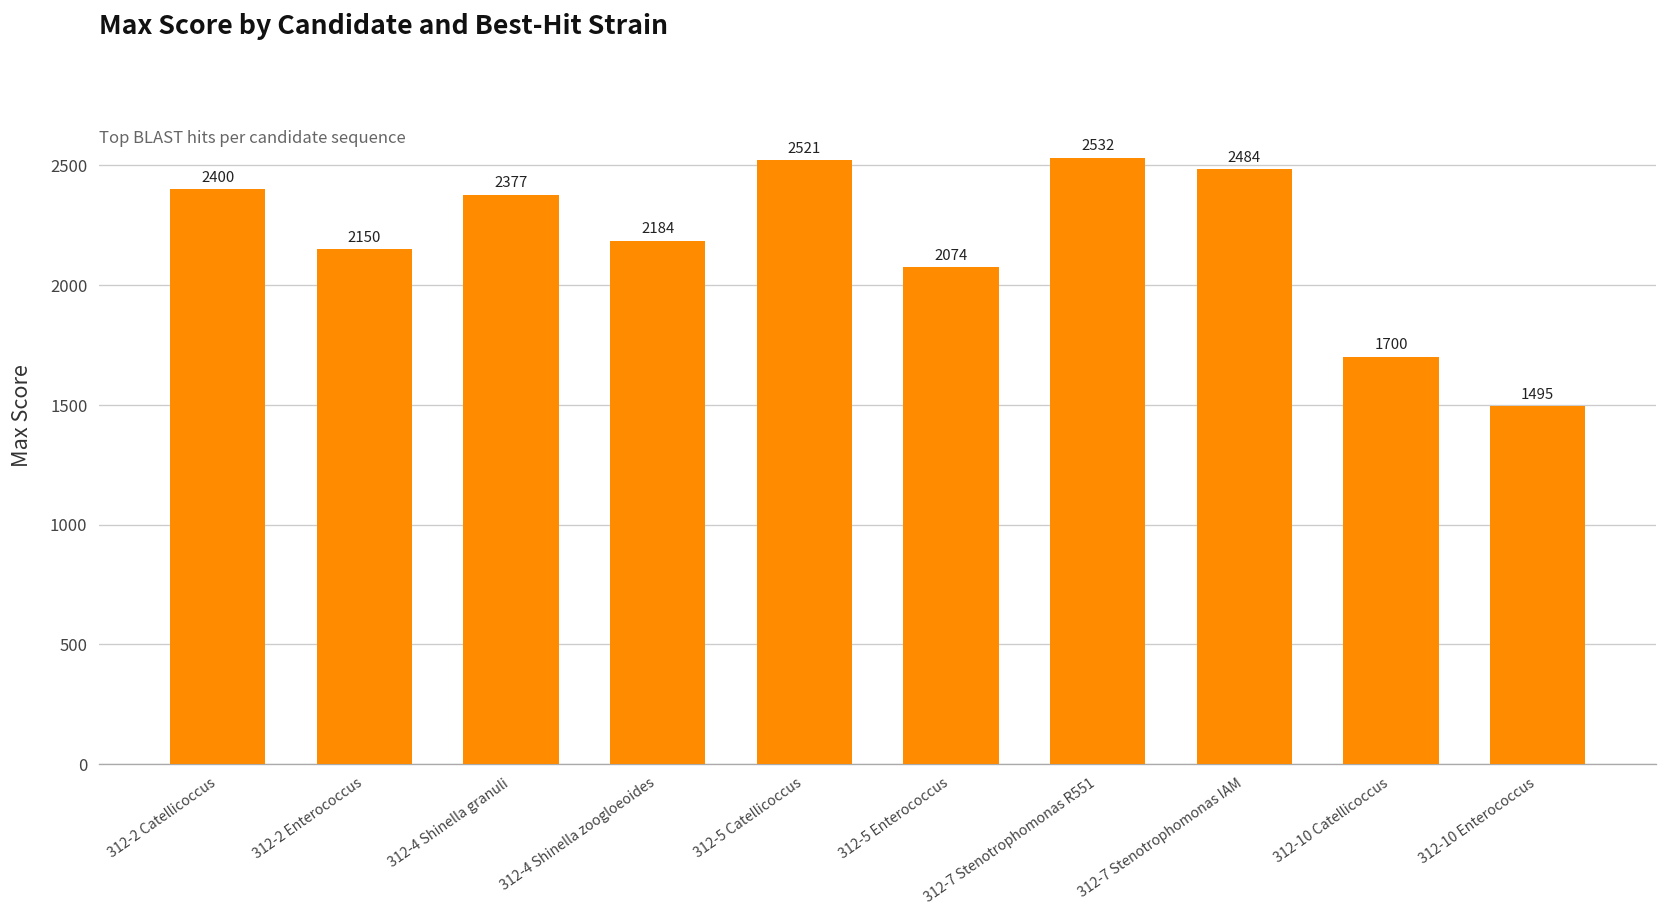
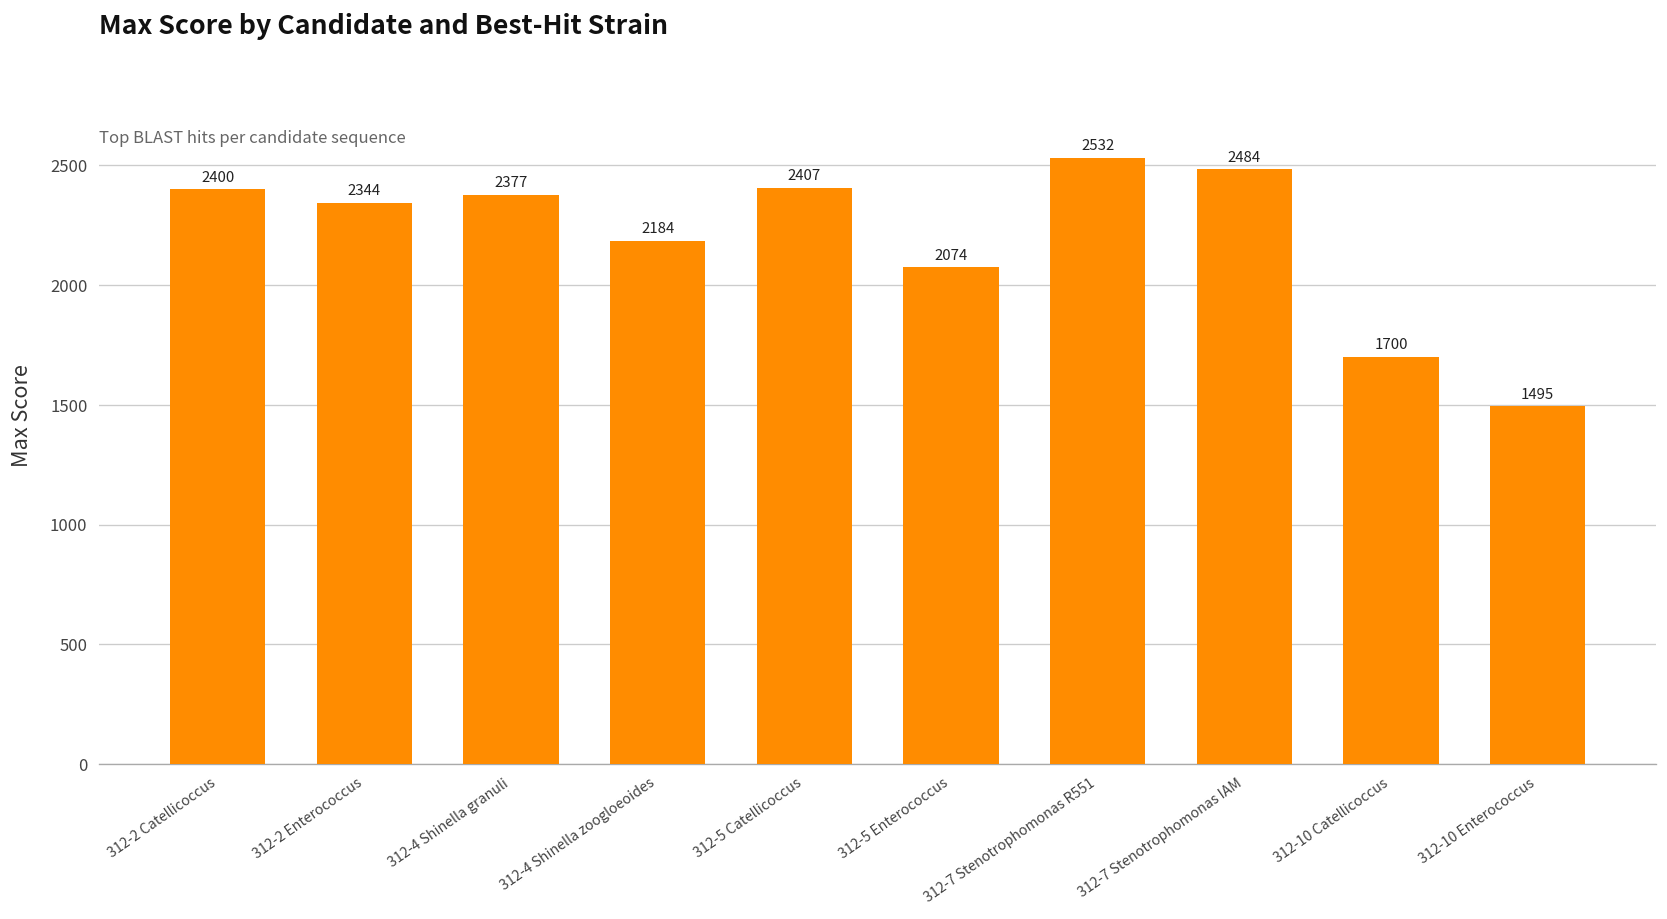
  {
    "312-2 Catellicoccus": 2400,
-   "312-2 Enterococcus": 2150,
+   "312-2 Enterococcus": 2344,
    "312-4 Shinella granuli": 2377,
    "312-4 Shinella zoogloeoides": 2184,
-   "312-5 Catellicoccus": 2521,
+   "312-5 Catellicoccus": 2407,
    "312-5 Enterococcus": 2074,
    "312-7 Stenotrophomonas R551": 2532,
    "312-7 Stenotrophomonas IAM": 2484,
    "312-10 Catellicoccus": 1700,
    "312-10 Enterococcus": 1495
  }
